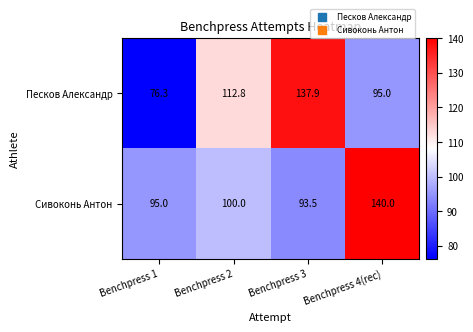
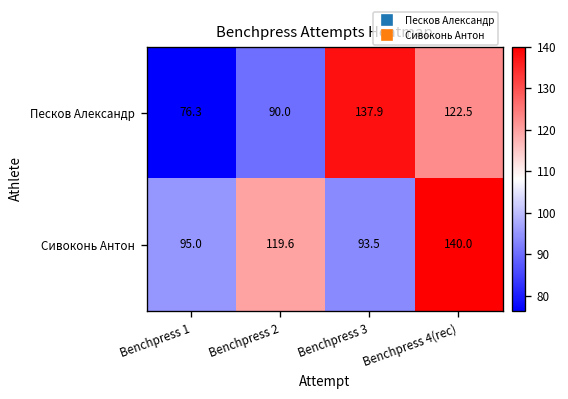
  {
    "Песков Александр": {
      "Benchpress 1": 76.3,
-     "Benchpress 2": 112.8,
+     "Benchpress 2": 90.0,
      "Benchpress 3": 137.9,
-     "Benchpress 4(rec)": 95.0
+     "Benchpress 4(rec)": 122.5
    },
    "Сивоконь Антон": {
      "Benchpress 1": 95.0,
-     "Benchpress 2": 100.0,
+     "Benchpress 2": 119.6,
      "Benchpress 3": 93.5,
      "Benchpress 4(rec)": 140.0
    }
  }
